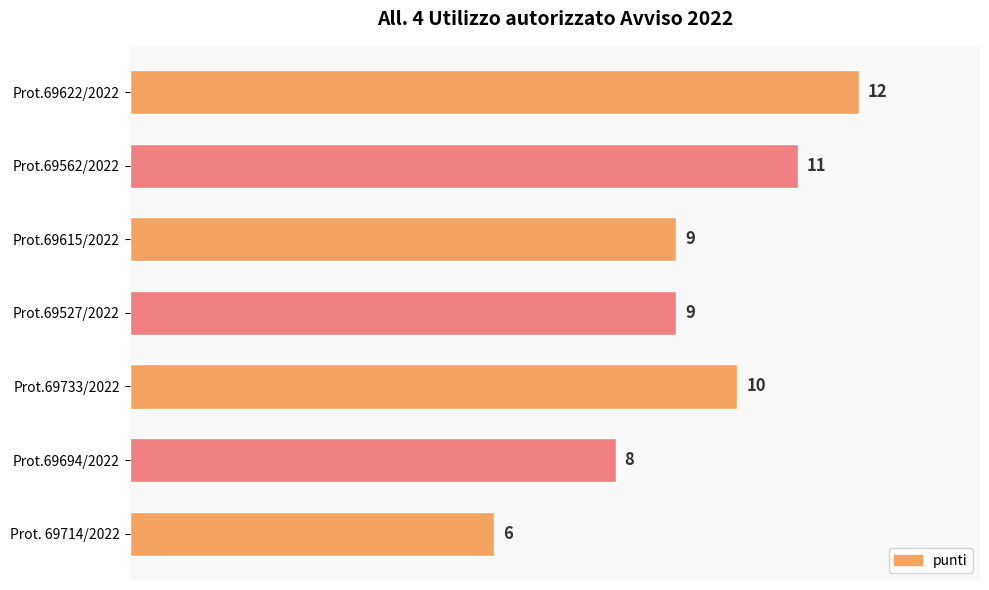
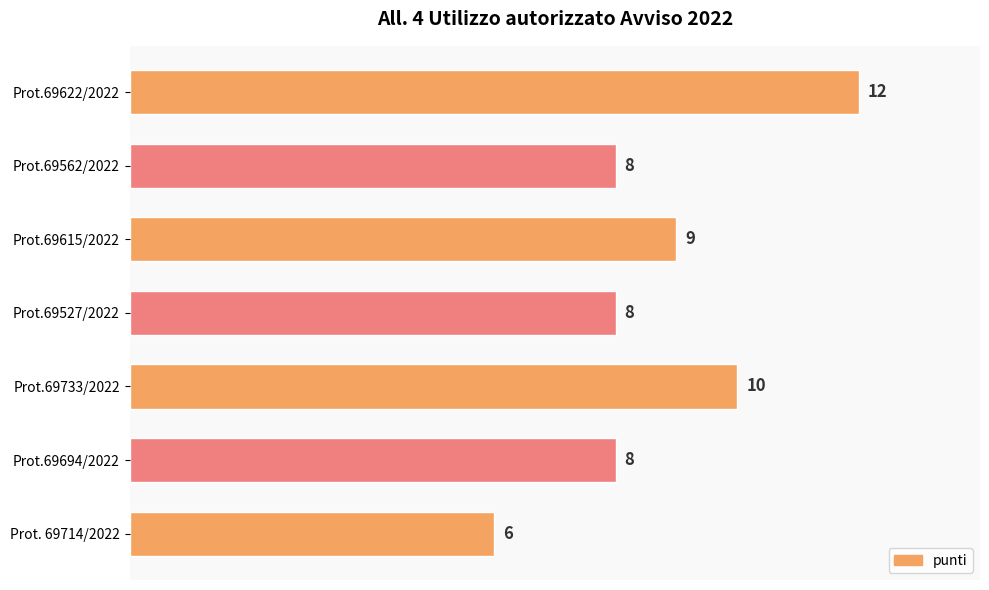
  {
    "Prot.69622/2022": 12,
-   "Prot.69562/2022": 11,
+   "Prot.69562/2022": 8,
    "Prot.69615/2022": 9,
-   "Prot.69527/2022": 9,
+   "Prot.69527/2022": 8,
    "Prot.69733/2022": 10,
    "Prot.69694/2022": 8,
    "Prot. 69714/2022": 6
  }
